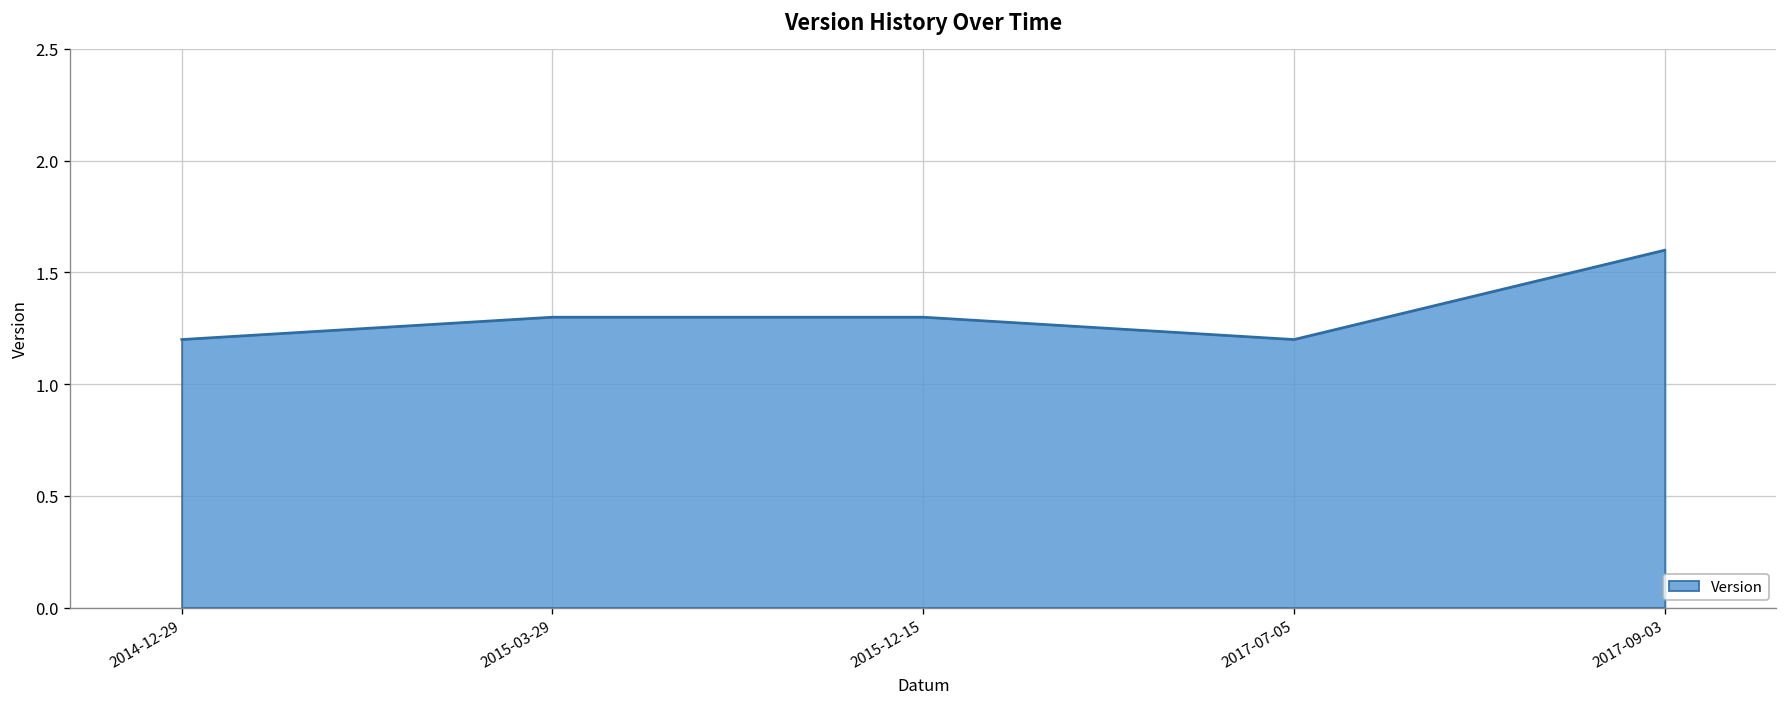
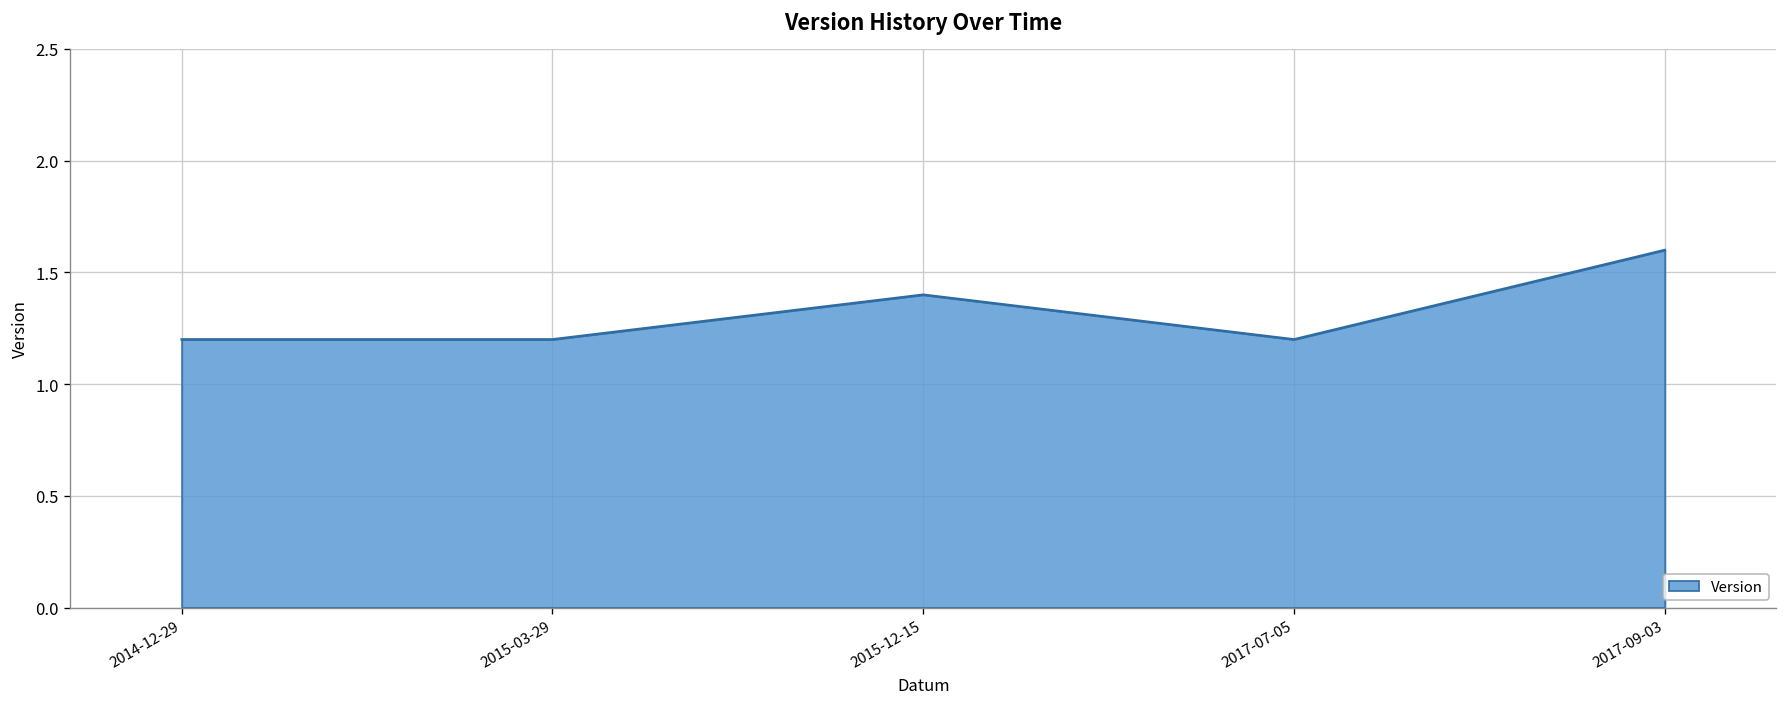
  {
    "2014-12-29": 1.2,
-   "2015-03-29": 1.3,
-   "2015-12-15": 1.3,
+   "2015-03-29": 1.2,
+   "2015-12-15": 1.4,
    "2017-07-05": 1.2,
    "2017-09-03": 1.6
  }
